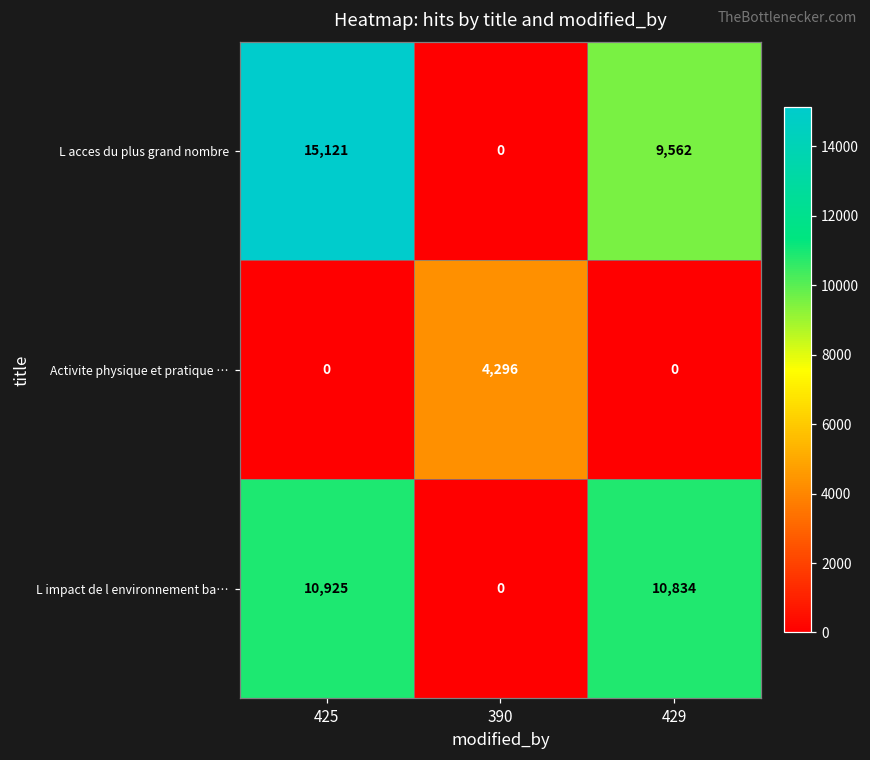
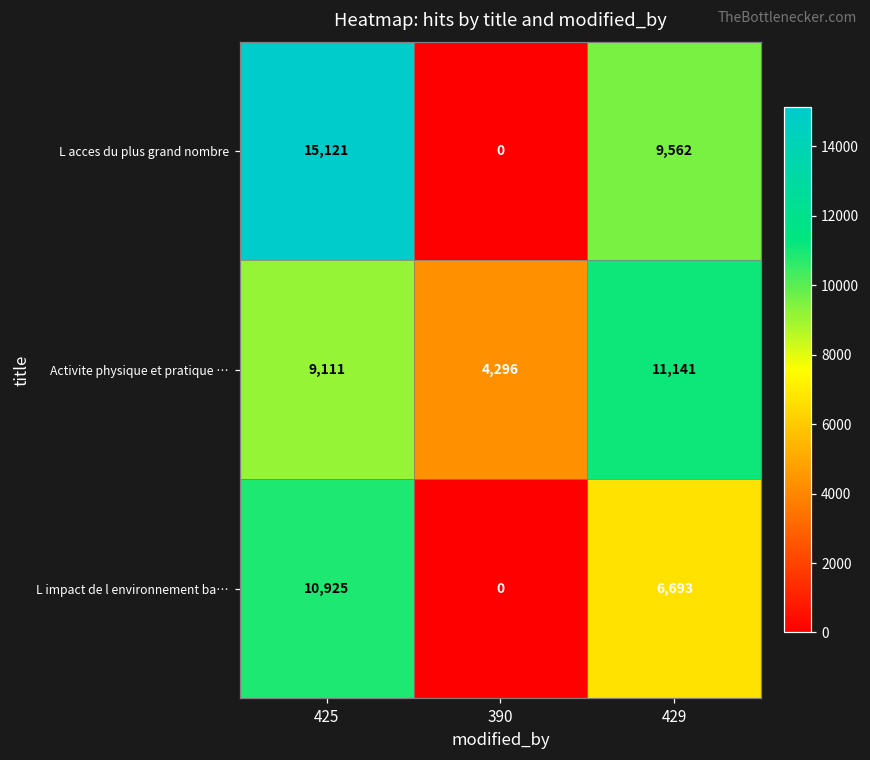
  {
    "L acces du plus grand nombre": {
      "425": "15,121",
      "390": "0",
      "429": "9,562"
    },
    "Activite physique et pratique …": {
-     "425": "0",
+     "425": "9,111",
      "390": "4,296",
-     "429": "0"
+     "429": "11,141"
    },
    "L impact de l environnement ba…": {
      "425": "10,925",
      "390": "0",
-     "429": "10,834"
+     "429": "6,693"
    }
  }
